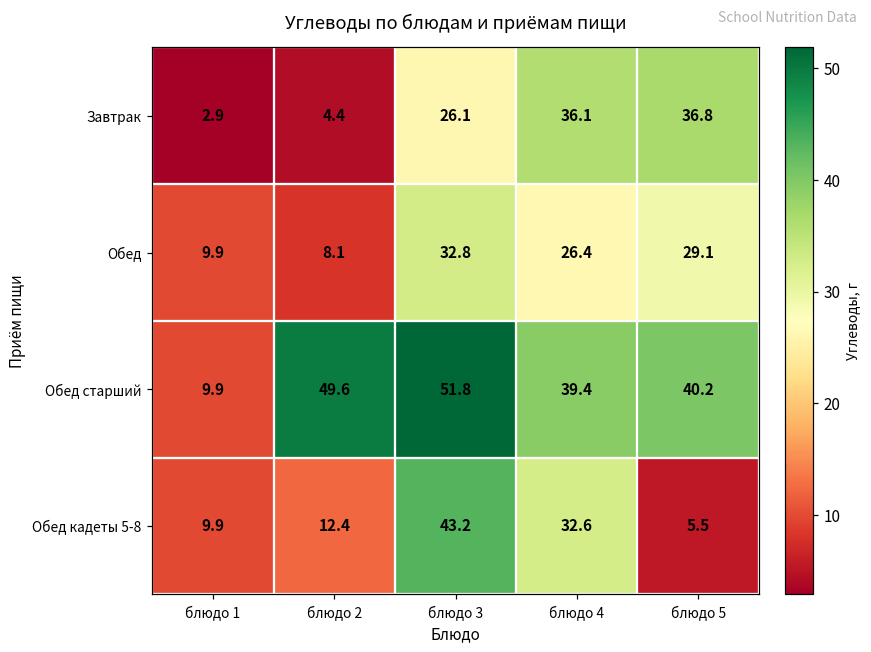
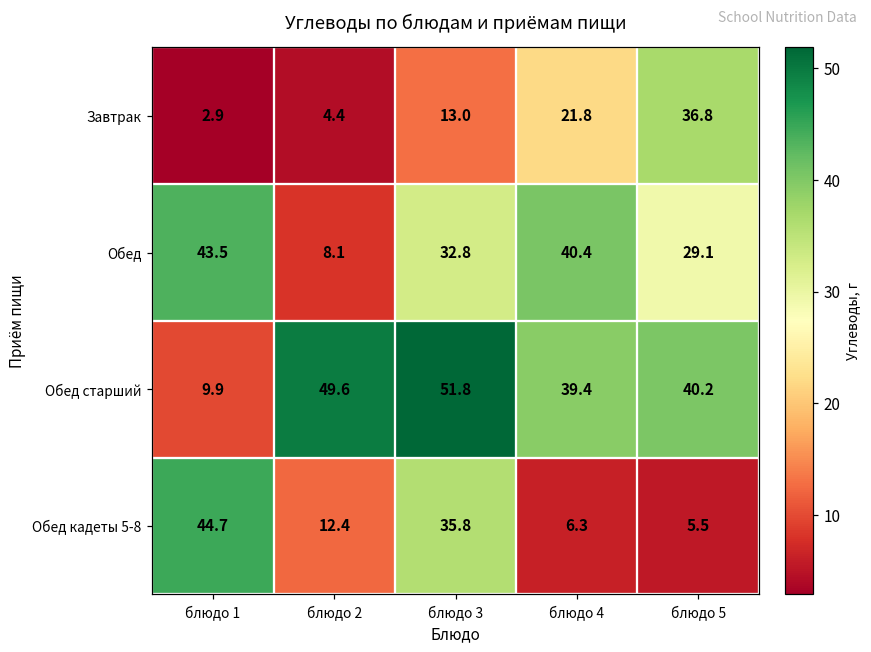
  {
    "Завтрак": {
      "блюдо 1": 2.9,
      "блюдо 2": 4.4,
-     "блюдо 3": 26.1,
-     "блюдо 4": 36.1,
+     "блюдо 3": 13.0,
+     "блюдо 4": 21.8,
      "блюдо 5": 36.8
    },
    "Обед": {
-     "блюдо 1": 9.9,
+     "блюдо 1": 43.5,
      "блюдо 2": 8.1,
      "блюдо 3": 32.8,
-     "блюдо 4": 26.4,
+     "блюдо 4": 40.4,
      "блюдо 5": 29.1
    },
    "Обед старший": {
      "блюдо 1": 9.9,
      "блюдо 2": 49.6,
      "блюдо 3": 51.8,
      "блюдо 4": 39.4,
      "блюдо 5": 40.2
    },
    "Обед кадеты 5-8": {
-     "блюдо 1": 9.9,
+     "блюдо 1": 44.7,
      "блюдо 2": 12.4,
-     "блюдо 3": 43.2,
-     "блюдо 4": 32.6,
+     "блюдо 3": 35.8,
+     "блюдо 4": 6.3,
      "блюдо 5": 5.5
    }
  }
